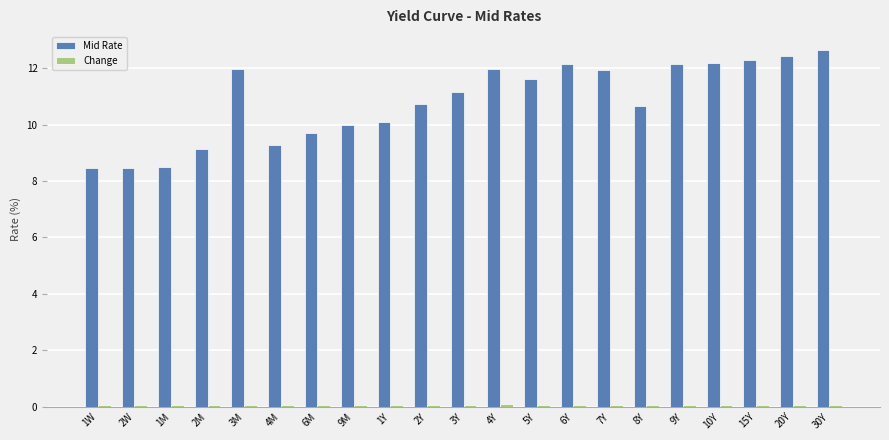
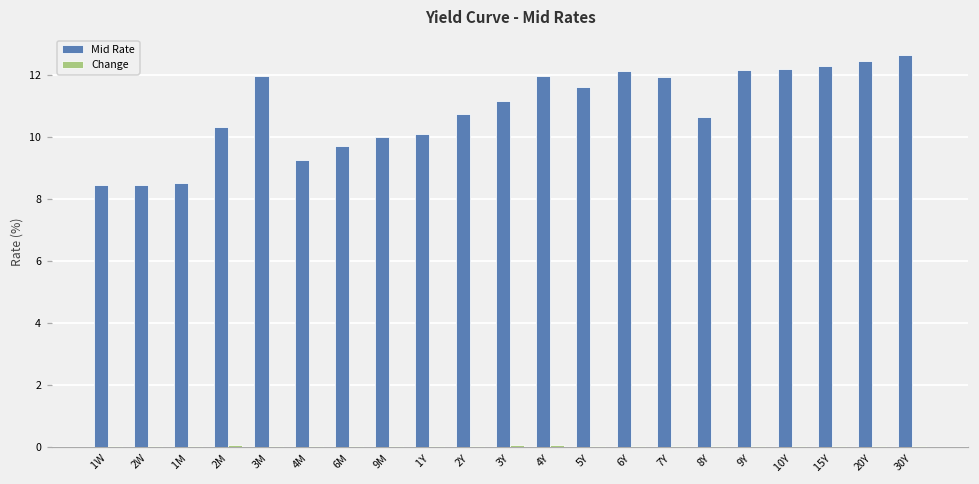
  {
    "Mid Rate": {
      "1W": 8.5,
      "2W": 8.5,
      "1M": 8.5,
-     "2M": 9.1,
+     "2M": 10.3,
      "3M": 12.0,
      "4M": 9.3,
      "6M": 9.7,
      "9M": 10.0,
      "1Y": 10.1,
      "2Y": 10.7,
      "3Y": 11.2,
      "4Y": 12.0,
      "5Y": 11.6,
      "6Y": 12.1,
      "7Y": 11.9,
      "8Y": 10.7,
      "9Y": 12.2,
      "10Y": 12.2,
      "15Y": 12.3,
      "20Y": 12.4,
      "30Y": 12.7
    }
  }
